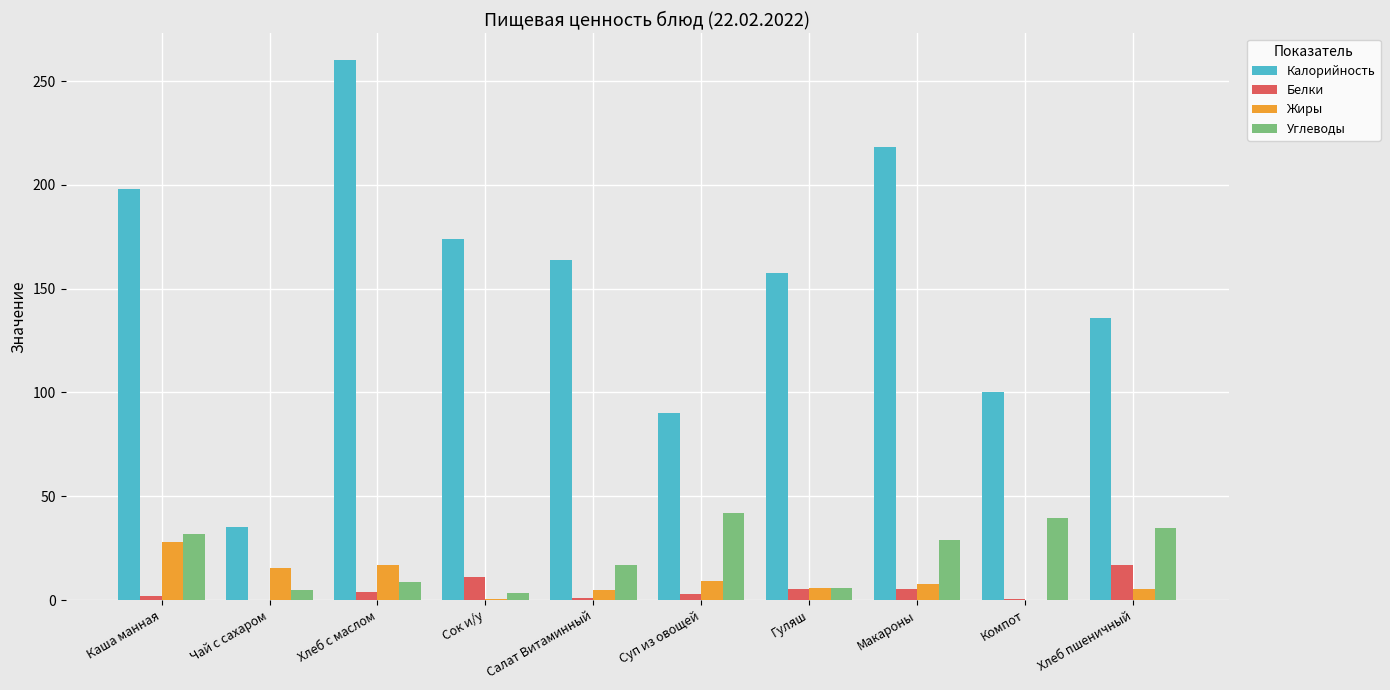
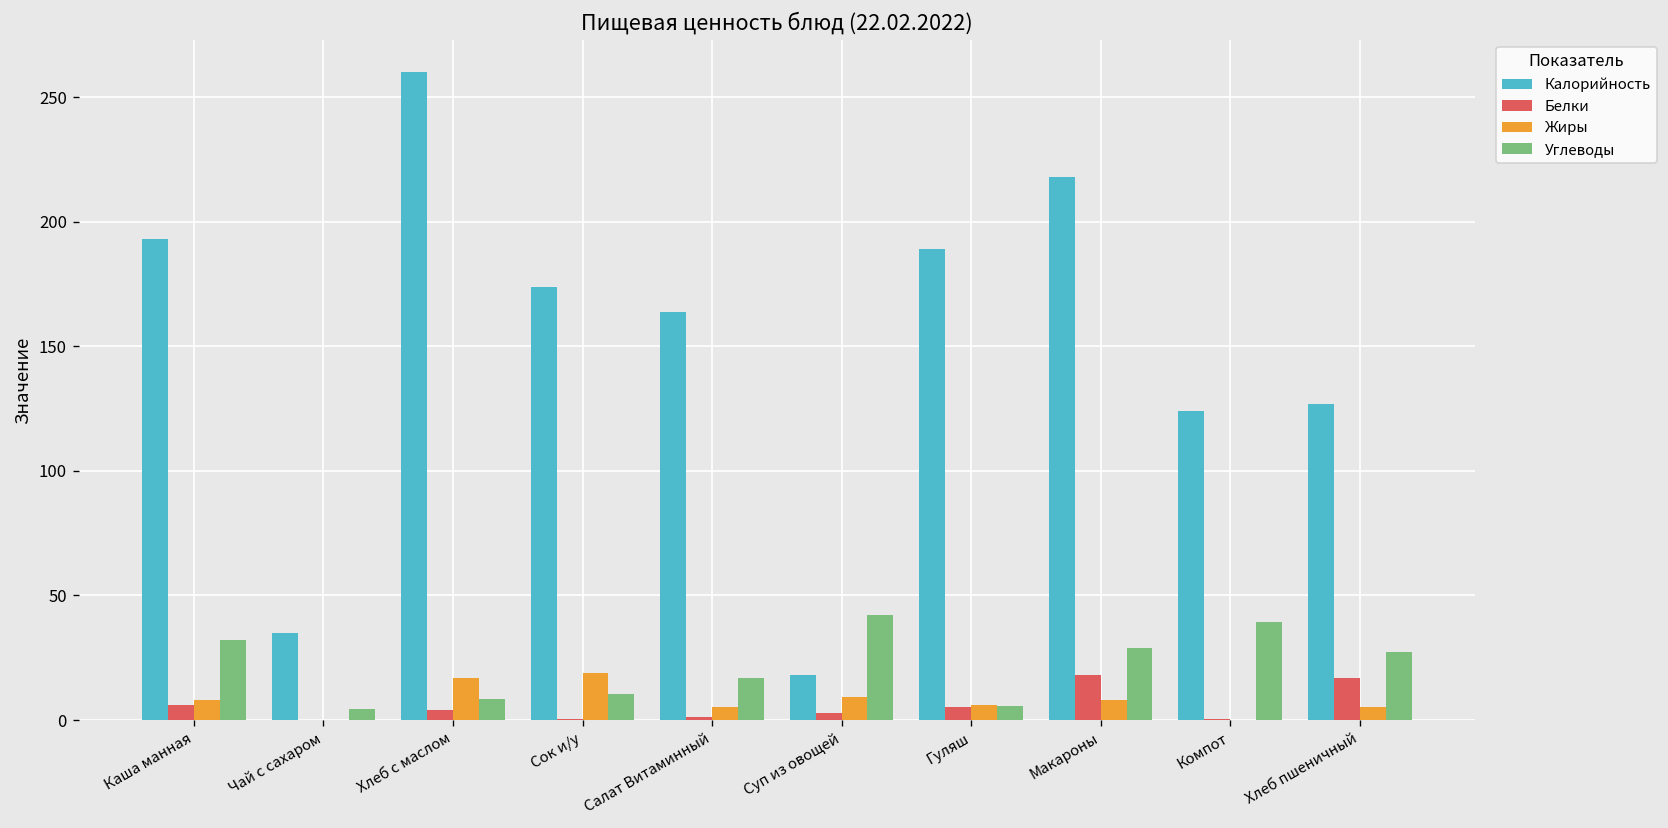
  {
    "Калорийность": {
-     "Каша манная": 198,
+     "Каша манная": 193,
      "Чай с сахаром": 35,
      "Хлеб с маслом": 260,
      "Сок и/у": 174,
      "Салат Витаминный": 164,
-     "Суп из овощей": 90,
-     "Гуляш": 158,
+     "Суп из овощей": 18,
+     "Гуляш": 189,
      "Макароны": 218,
-     "Компот": 100,
-     "Хлеб пшеничный": 136
+     "Компот": 124,
+     "Хлеб пшеничный": 127
    },
    "Белки": {
-     "Каша манная": 2,
+     "Каша манная": 6,
      "Хлеб с маслом": 4,
-     "Сок и/у": 11,
+     "Сок и/у": 0,
      "Суп из овощей": 3,
      "Гуляш": 5,
-     "Макароны": 5,
+     "Макароны": 18,
      "Хлеб пшеничный": 17
    },
    "Жиры": {
-     "Каша манная": 28,
-     "Чай с сахаром": 16,
+     "Каша манная": 8,
+     "Чай с сахаром": 0,
      "Хлеб с маслом": 17,
-     "Сок и/у": 0,
+     "Сок и/у": 19,
      "Салат Витаминный": 5,
      "Суп из овощей": 9,
      "Гуляш": 6,
      "Макароны": 8,
      "Компот": 0,
      "Хлеб пшеничный": 5
    },
    "Углеводы": {
      "Каша манная": 32,
      "Чай с сахаром": 5,
      "Хлеб с маслом": 9,
-     "Сок и/у": 3,
+     "Сок и/у": 10,
      "Салат Витаминный": 17,
      "Суп из овощей": 42,
      "Гуляш": 6,
      "Макароны": 29,
      "Компот": 40,
-     "Хлеб пшеничный": 35
+     "Хлеб пшеничный": 27
    }
  }
